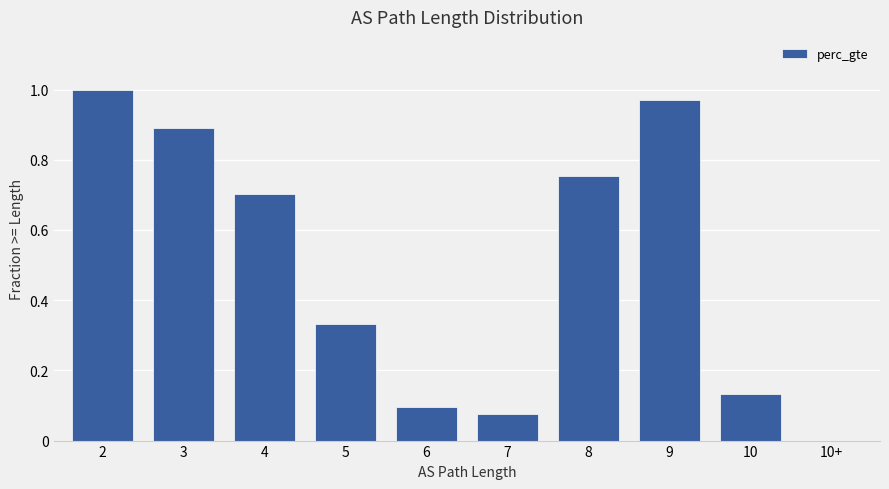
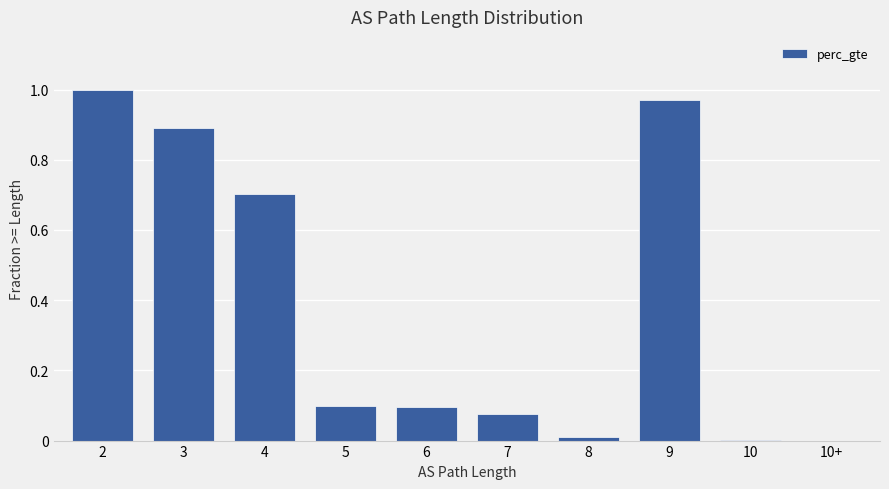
  {
    "2": 1.00,
    "3": 0.89,
    "4": 0.70,
-   "5": 0.33,
+   "5": 0.10,
    "6": 0.10,
    "7": 0.08,
-   "8": 0.75,
+   "8": 0.01,
    "9": 0.97,
-   "10": 0.13,
+   "10": 0.00,
    "10+": 0.00
  }
